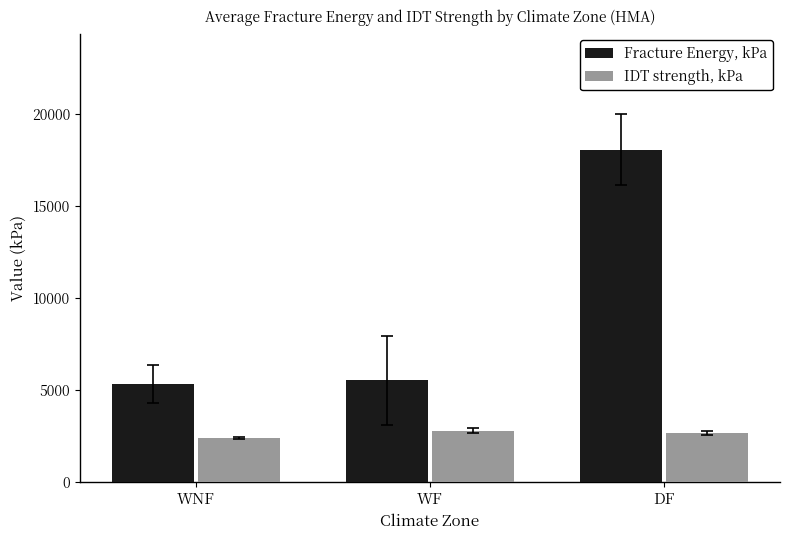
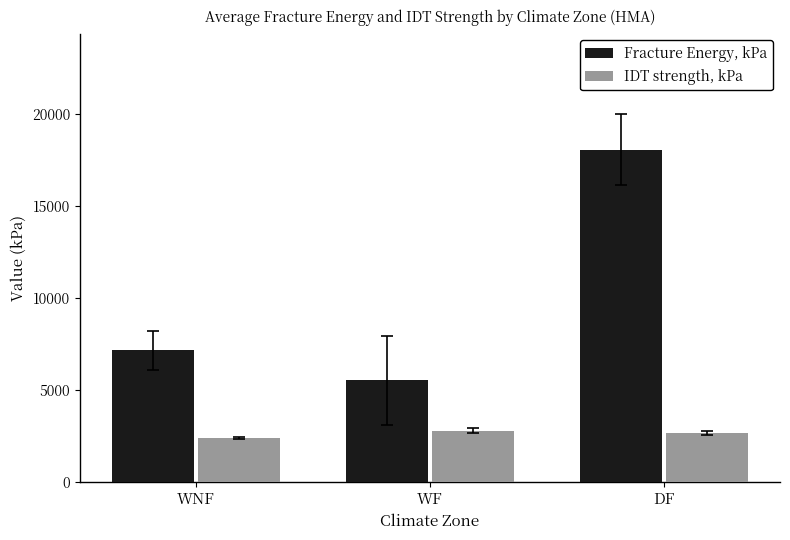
  {
    "Fracture Energy, kPa": {
-     "WNF": 5300,
+     "WNF": 7200,
      "WF": 5500,
      "DF": 18100
    },
    "IDT strength, kPa": {
      "WNF": 2400,
      "WF": 2800,
      "DF": 2600
    }
  }
